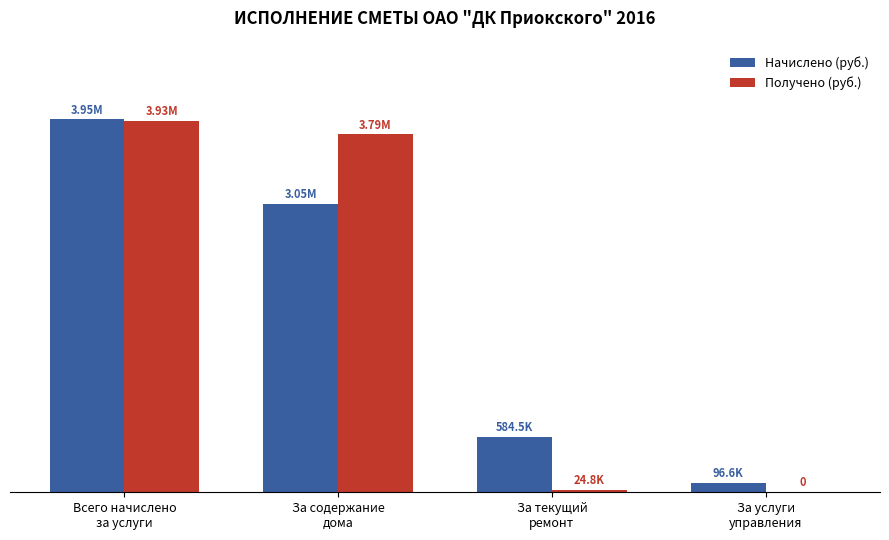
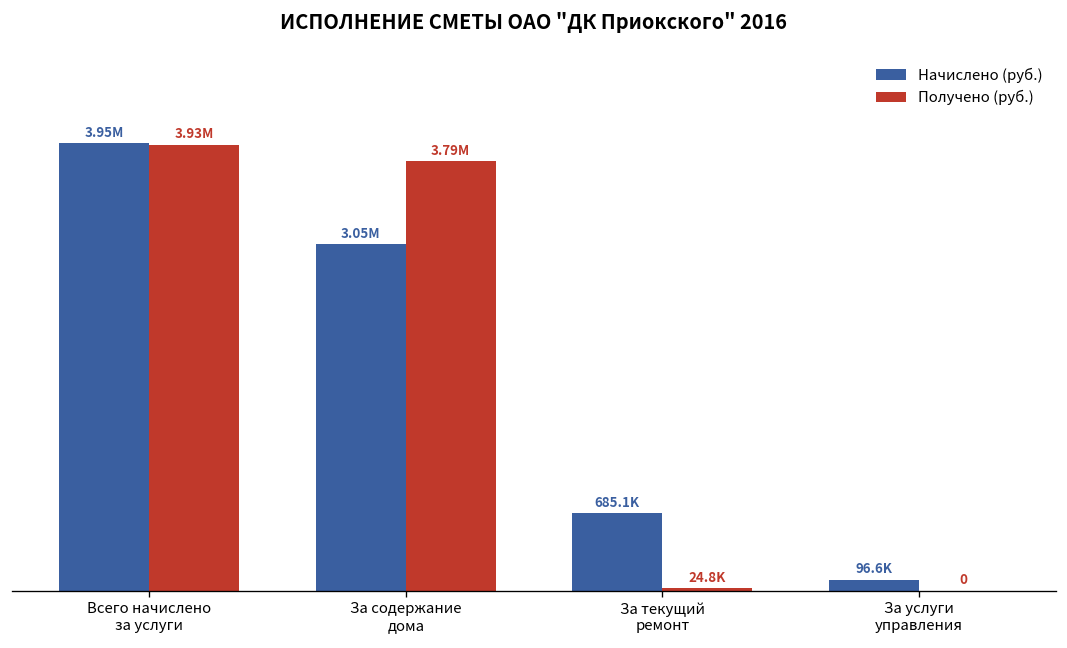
  {
    "Начислено (руб.)": {
      "Всего начислено за услуги": "3.95M",
      "За содержание дома": "3.05M",
-     "За текущий ремонт": "584.5K",
+     "За текущий ремонт": "685.1K",
      "За услуги управления": "96.6K"
    },
    "Получено (руб.)": {
      "Всего начислено за услуги": "3.93M",
      "За содержание дома": "3.79M",
      "За текущий ремонт": "24.8K",
      "За услуги управления": "0"
    }
  }
